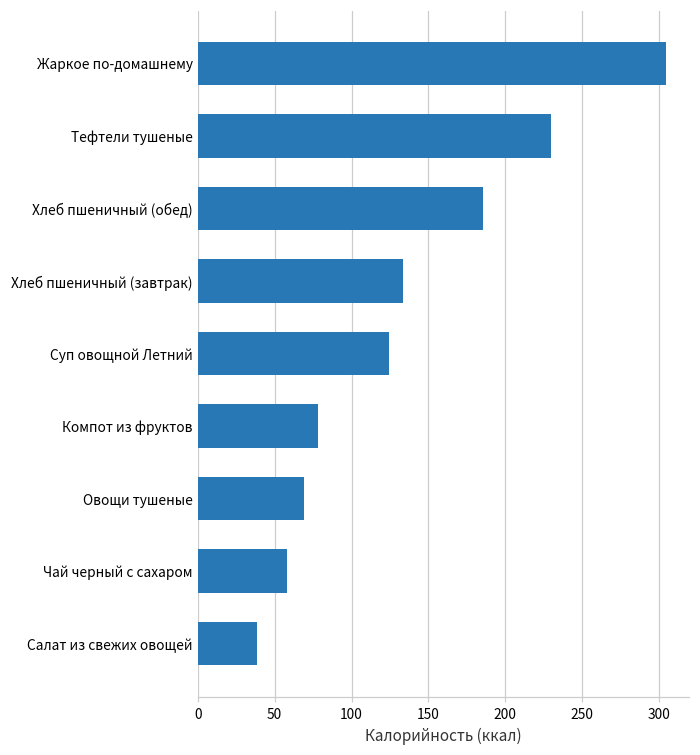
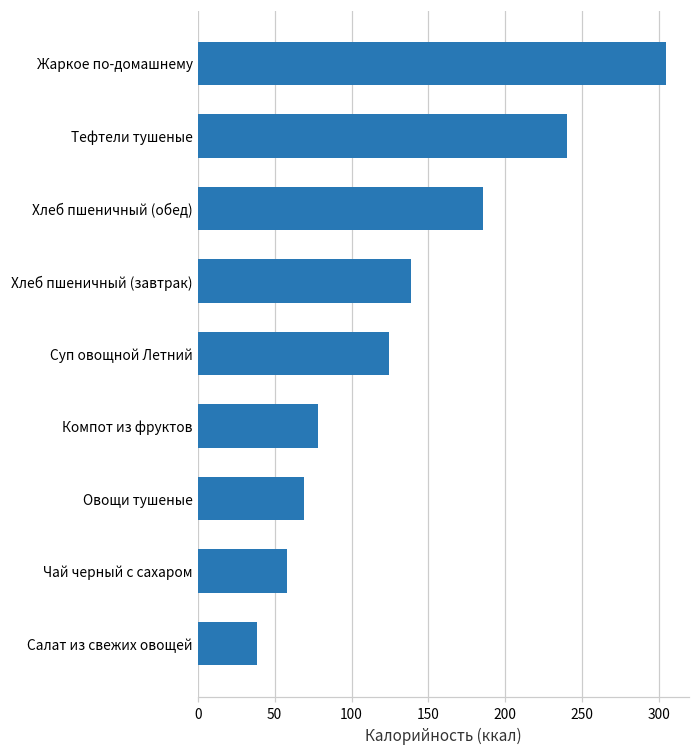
  {
    "Жаркое по-домашнему": 305,
-   "Тефтели тушеные": 230,
+   "Тефтели тушеные": 241,
    "Хлеб пшеничный (обед)": 185,
-   "Хлеб пшеничный (завтрак)": 133,
+   "Хлеб пшеничный (завтрак)": 139,
    "Суп овощной Летний": 125,
    "Компот из фруктов": 78,
    "Овощи тушеные": 69,
    "Чай черный с сахаром": 58,
    "Салат из свежих овощей": 39
  }
